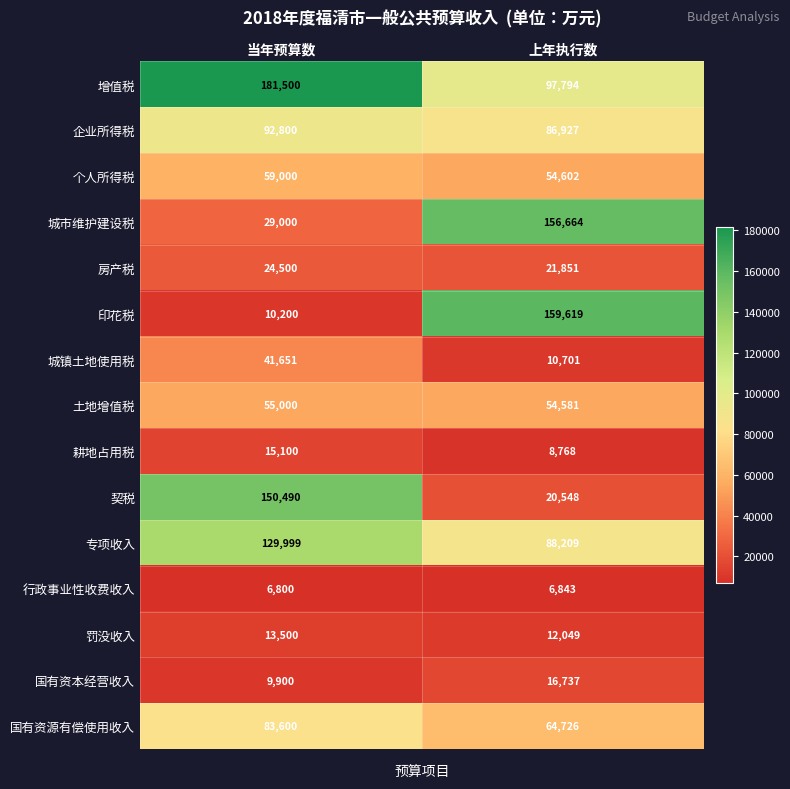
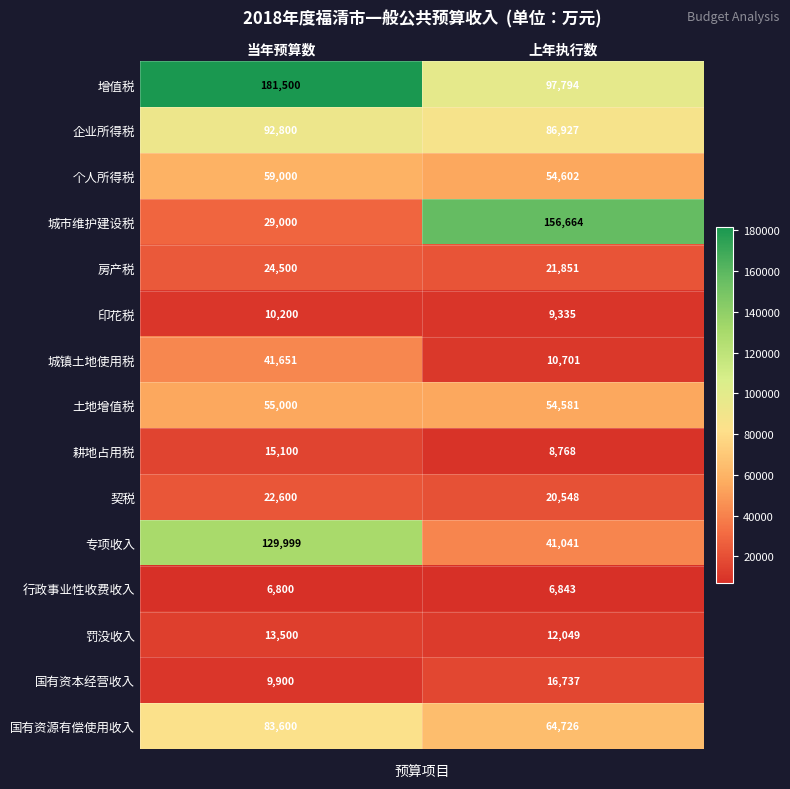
  {
    "增值税": {
      "当年预算数": "181,500",
      "上年执行数": "97,794"
    },
    "企业所得税": {
      "当年预算数": "92,800",
      "上年执行数": "86,927"
    },
    "个人所得税": {
      "当年预算数": "59,000",
      "上年执行数": "54,602"
    },
    "城市维护建设税": {
      "当年预算数": "29,000",
      "上年执行数": "156,664"
    },
    "房产税": {
      "当年预算数": "24,500",
      "上年执行数": "21,851"
    },
    "印花税": {
      "当年预算数": "10,200",
-     "上年执行数": "159,619"
+     "上年执行数": "9,335"
    },
    "城镇土地使用税": {
      "当年预算数": "41,651",
      "上年执行数": "10,701"
    },
    "土地增值税": {
      "当年预算数": "55,000",
      "上年执行数": "54,581"
    },
    "耕地占用税": {
      "当年预算数": "15,100",
      "上年执行数": "8,768"
    },
    "契税": {
-     "当年预算数": "150,490",
+     "当年预算数": "22,600",
      "上年执行数": "20,548"
    },
    "专项收入": {
      "当年预算数": "129,999",
-     "上年执行数": "88,209"
+     "上年执行数": "41,041"
    },
    "行政事业性收费收入": {
      "当年预算数": "6,800",
      "上年执行数": "6,843"
    },
    "罚没收入": {
      "当年预算数": "13,500",
      "上年执行数": "12,049"
    },
    "国有资本经营收入": {
      "当年预算数": "9,900",
      "上年执行数": "16,737"
    },
    "国有资源有偿使用收入": {
      "当年预算数": "83,600",
      "上年执行数": "64,726"
    }
  }
